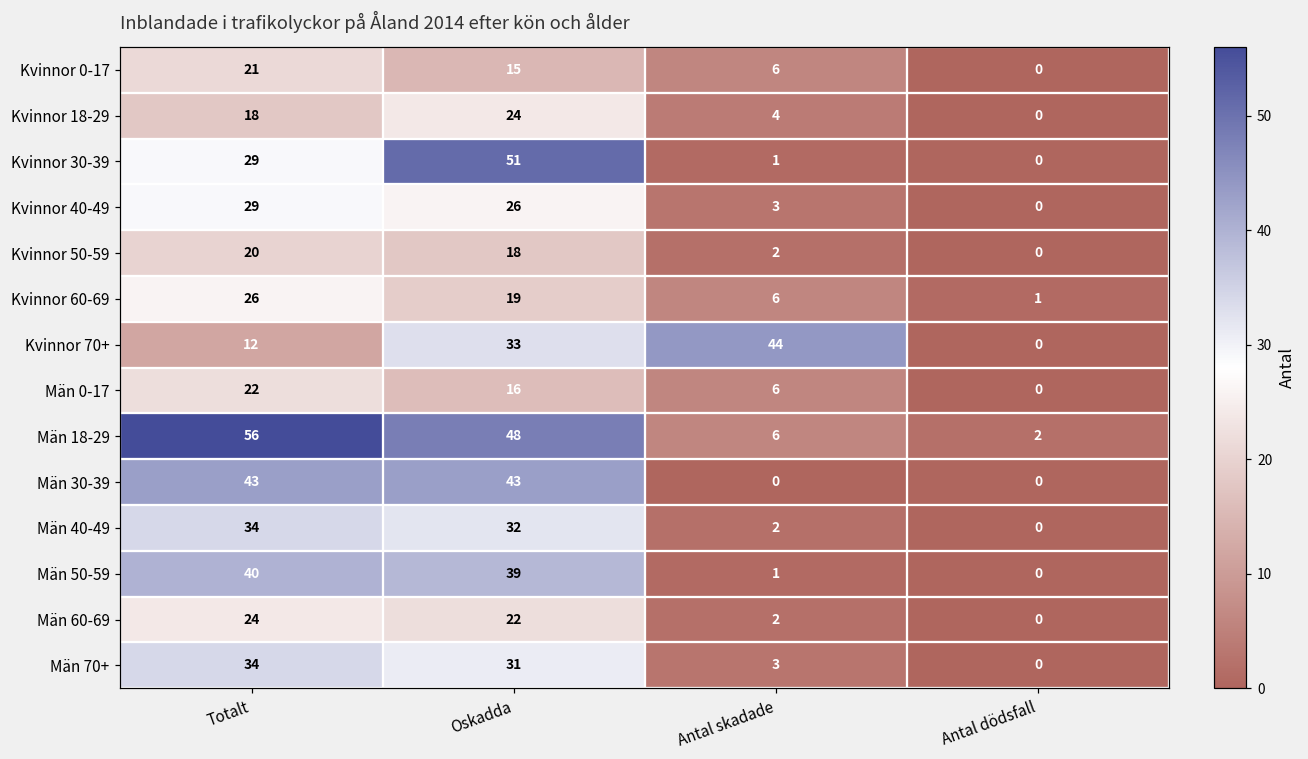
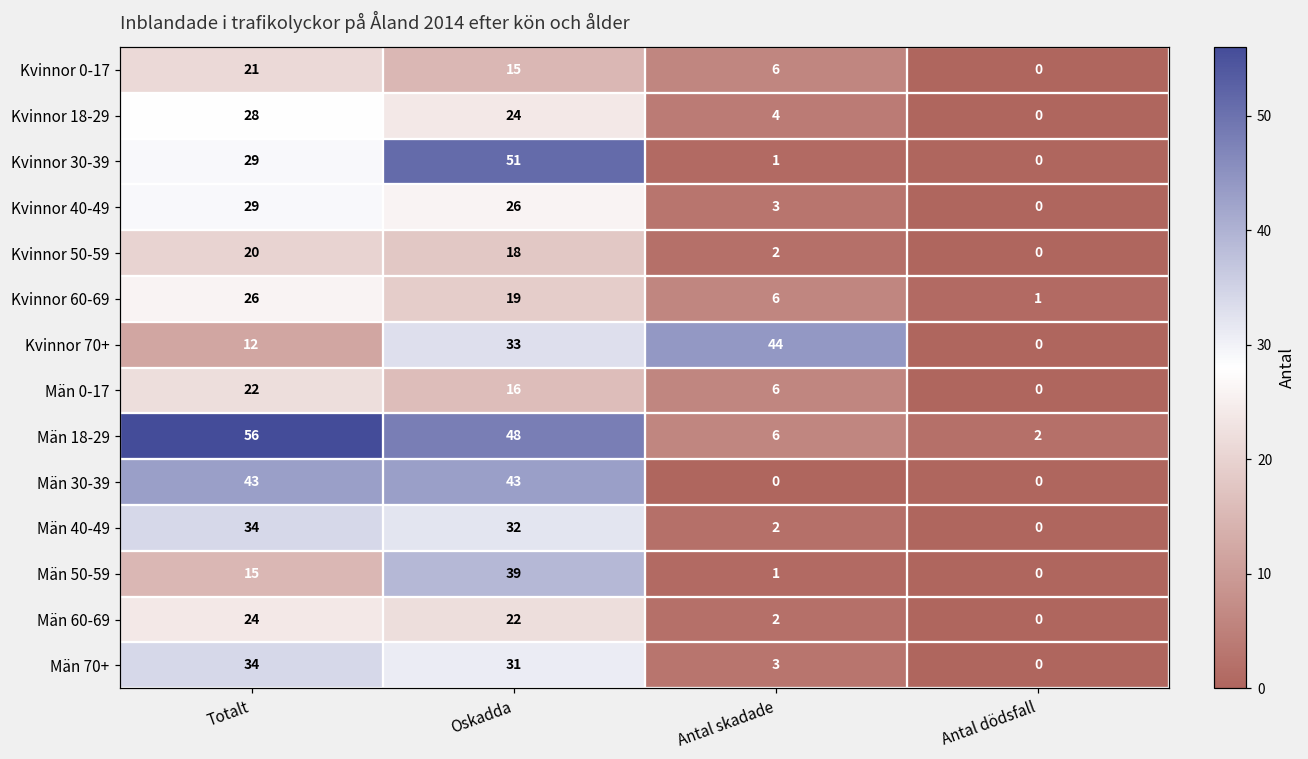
  {
    "Kvinnor 0-17": {
      "Totalt": 21,
      "Oskadda": 15,
      "Antal skadade": 6,
      "Antal dödsfall": 0
    },
    "Kvinnor 18-29": {
-     "Totalt": 18,
+     "Totalt": 28,
      "Oskadda": 24,
      "Antal skadade": 4,
      "Antal dödsfall": 0
    },
    "Kvinnor 30-39": {
      "Totalt": 29,
      "Oskadda": 51,
      "Antal skadade": 1,
      "Antal dödsfall": 0
    },
    "Kvinnor 40-49": {
      "Totalt": 29,
      "Oskadda": 26,
      "Antal skadade": 3,
      "Antal dödsfall": 0
    },
    "Kvinnor 50-59": {
      "Totalt": 20,
      "Oskadda": 18,
      "Antal skadade": 2,
      "Antal dödsfall": 0
    },
    "Kvinnor 60-69": {
      "Totalt": 26,
      "Oskadda": 19,
      "Antal skadade": 6,
      "Antal dödsfall": 1
    },
    "Kvinnor 70+": {
      "Totalt": 12,
      "Oskadda": 33,
      "Antal skadade": 44,
      "Antal dödsfall": 0
    },
    "Män 0-17": {
      "Totalt": 22,
      "Oskadda": 16,
      "Antal skadade": 6,
      "Antal dödsfall": 0
    },
    "Män 18-29": {
      "Totalt": 56,
      "Oskadda": 48,
      "Antal skadade": 6,
      "Antal dödsfall": 2
    },
    "Män 30-39": {
      "Totalt": 43,
      "Oskadda": 43,
      "Antal skadade": 0,
      "Antal dödsfall": 0
    },
    "Män 40-49": {
      "Totalt": 34,
      "Oskadda": 32,
      "Antal skadade": 2,
      "Antal dödsfall": 0
    },
    "Män 50-59": {
-     "Totalt": 40,
+     "Totalt": 15,
      "Oskadda": 39,
      "Antal skadade": 1,
      "Antal dödsfall": 0
    },
    "Män 60-69": {
      "Totalt": 24,
      "Oskadda": 22,
      "Antal skadade": 2,
      "Antal dödsfall": 0
    },
    "Män 70+": {
      "Totalt": 34,
      "Oskadda": 31,
      "Antal skadade": 3,
      "Antal dödsfall": 0
    }
  }
